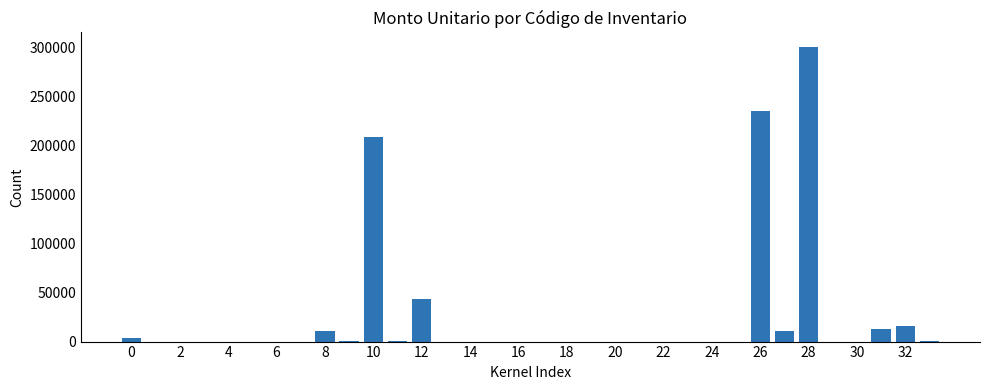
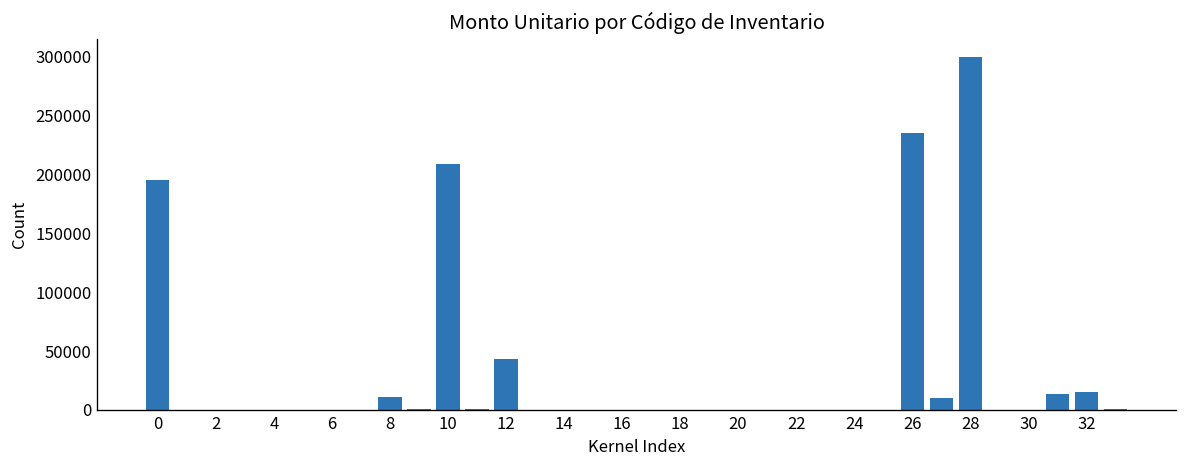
  {
-   "0": 0,
+   "0": 190000,
    "8": 10000,
    "10": 210000,
    "12": 40000,
    "26": 230000,
    "28": 300000,
    "32": 20000
  }
